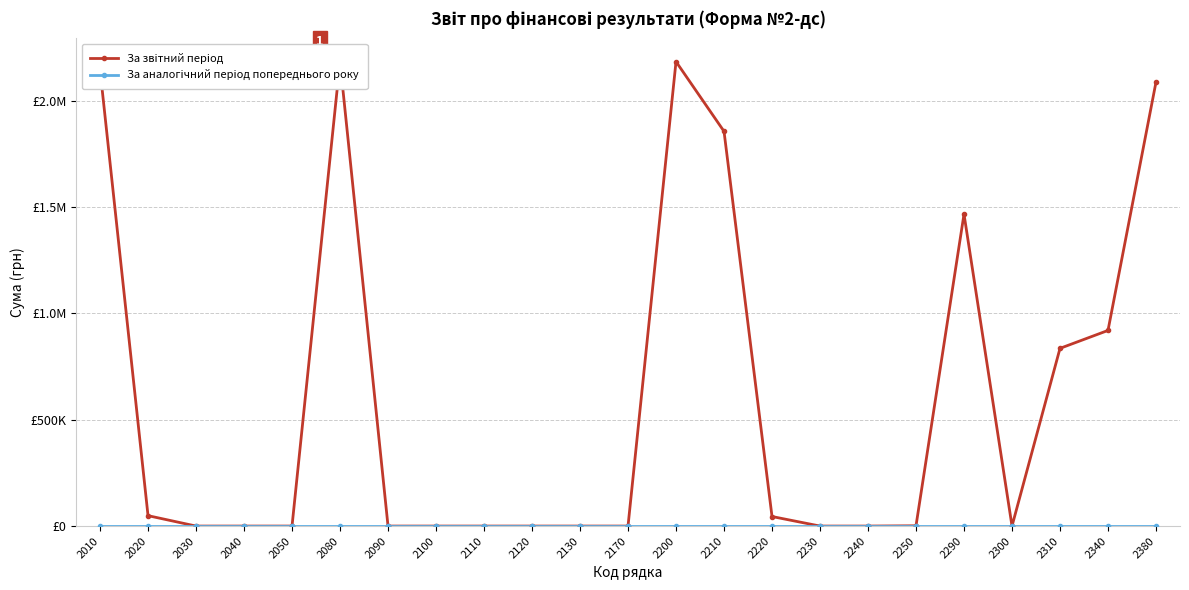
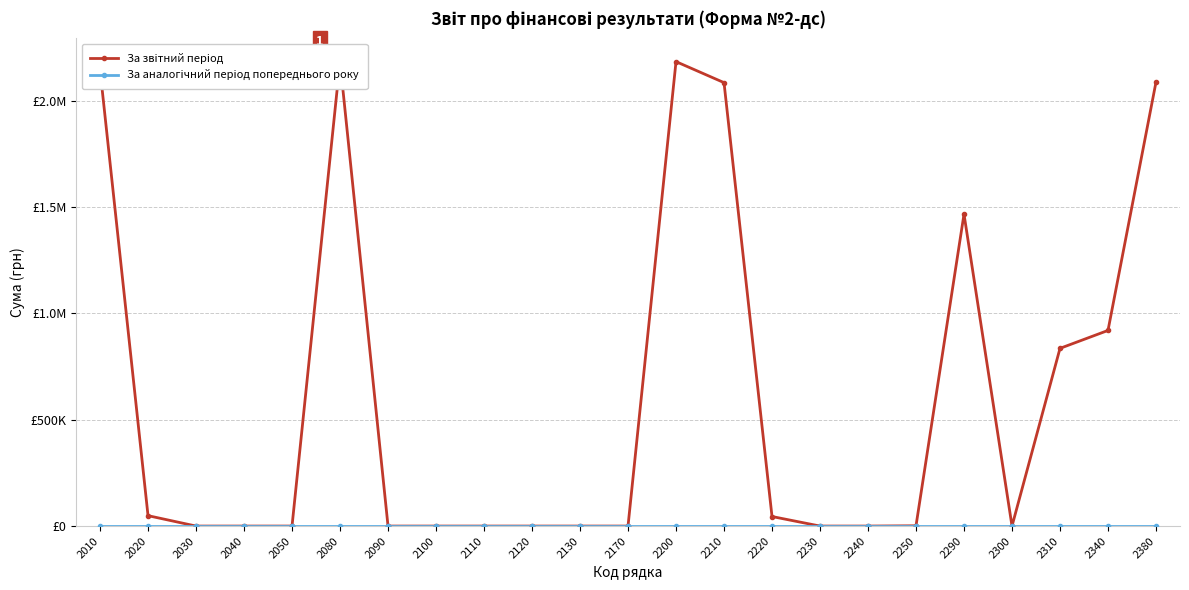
  {
    "За звітний період": {
      "2020": "£50000",
      "2200": "£2180000",
-     "2210": "£1860000",
+     "2210": "£2080000",
      "2220": "£40000",
      "2290": "£1470000",
      "2310": "£840000",
      "2340": "£920000",
      "2380": "£2090000"
    },
    "За аналогічний період попереднього року": {
      "2010": "£0",
      "2020": "£0",
      "2080": "£0",
      "2200": "£0",
      "2210": "£0",
      "2220": "£0",
      "2290": "£0",
      "2310": "£0",
      "2340": "£0",
      "2380": "£0"
    }
  }
